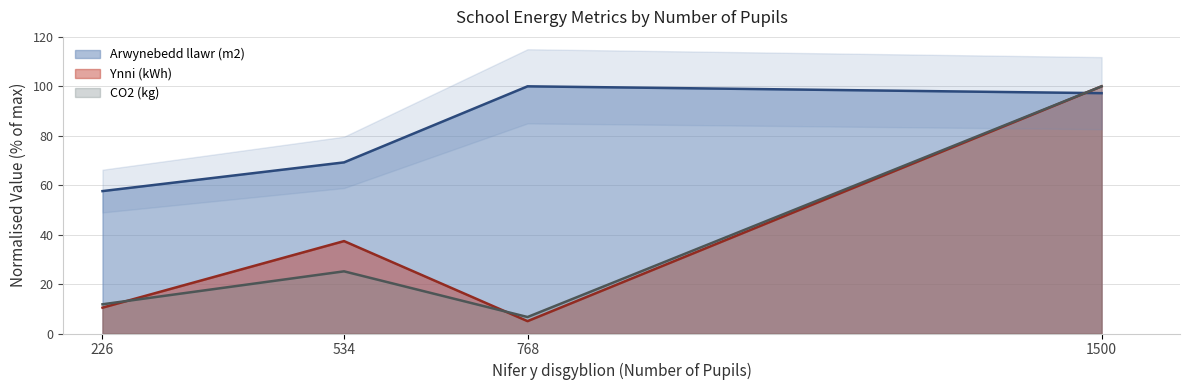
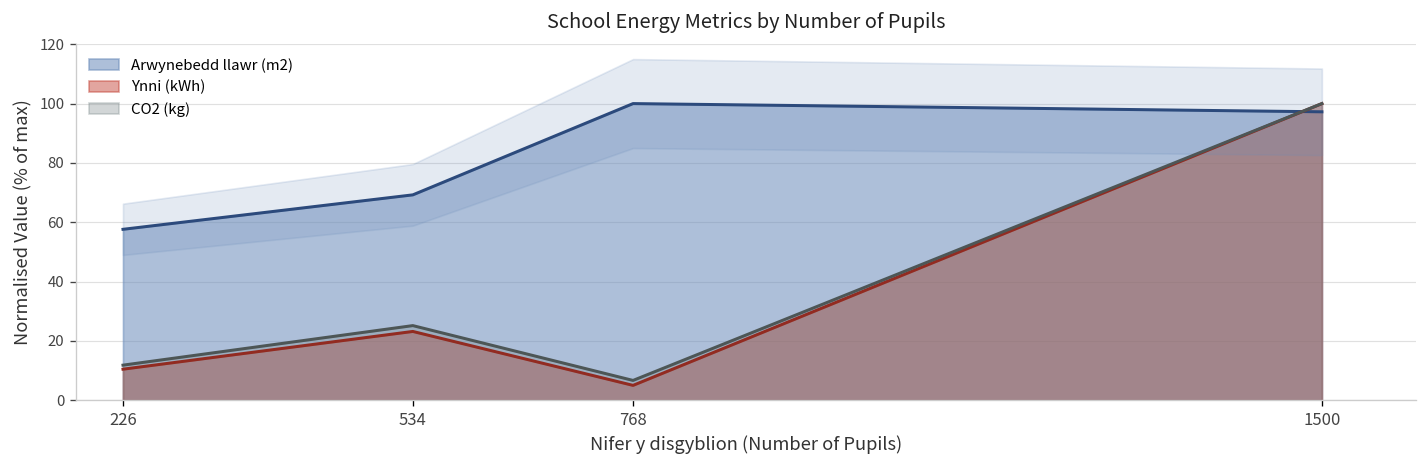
  {
    "Ynni (kWh)": {
      "226": 10,
-     "534": 37,
+     "534": 23,
      "768": 5
    }
  }
